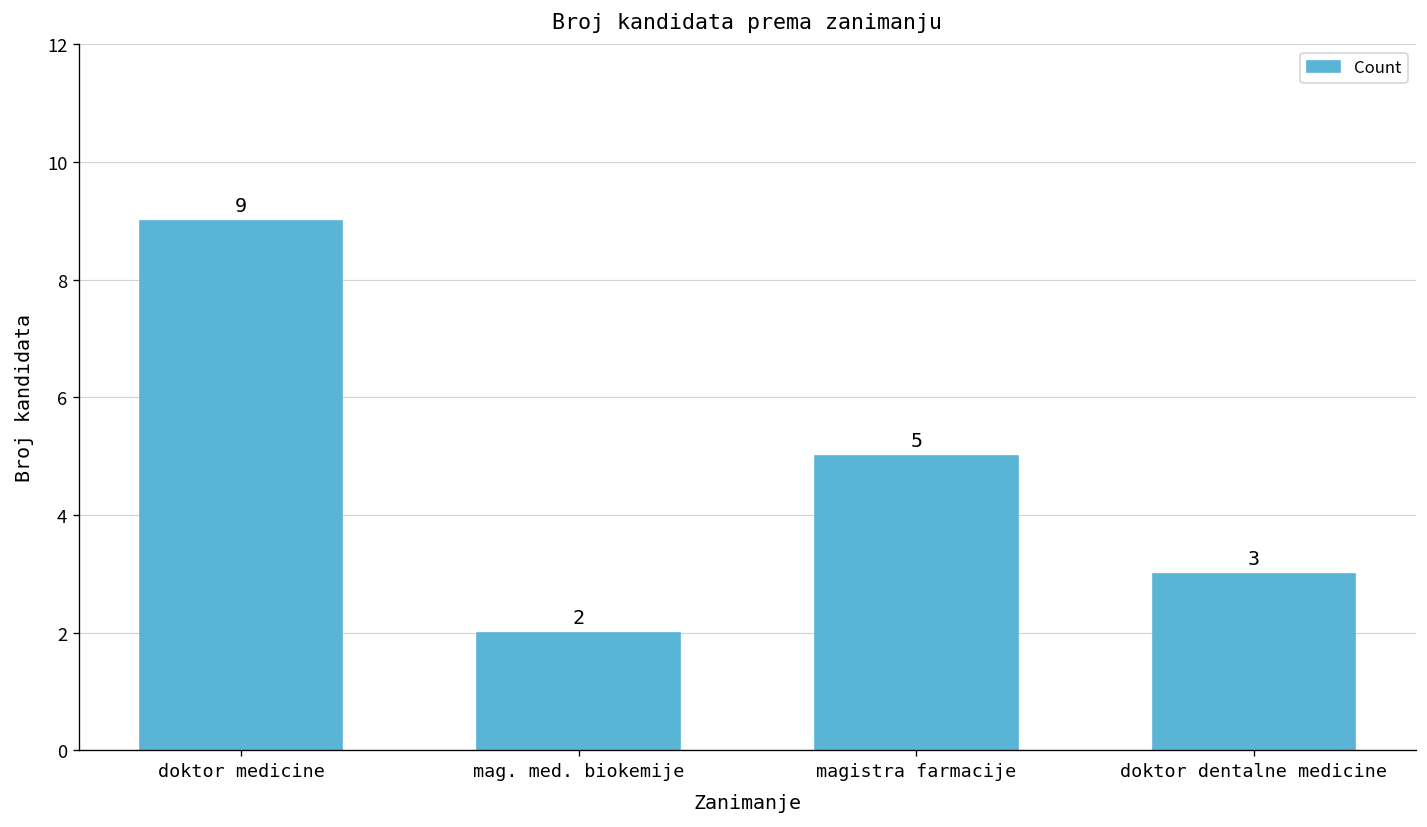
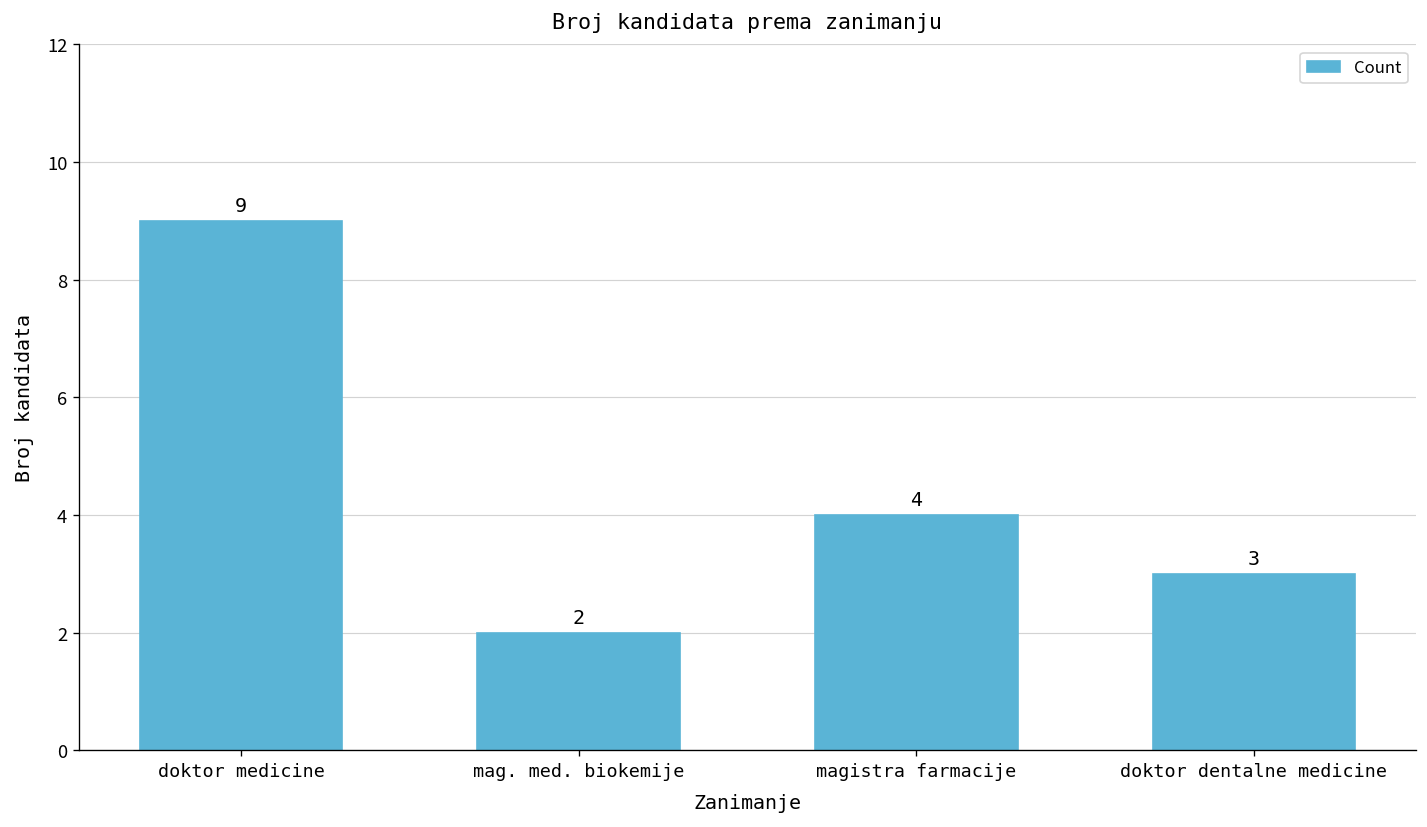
  {
    "doktor medicine": 9,
    "mag. med. biokemije": 2,
-   "magistra farmacije": 5,
+   "magistra farmacije": 4,
    "doktor dentalne medicine": 3
  }
